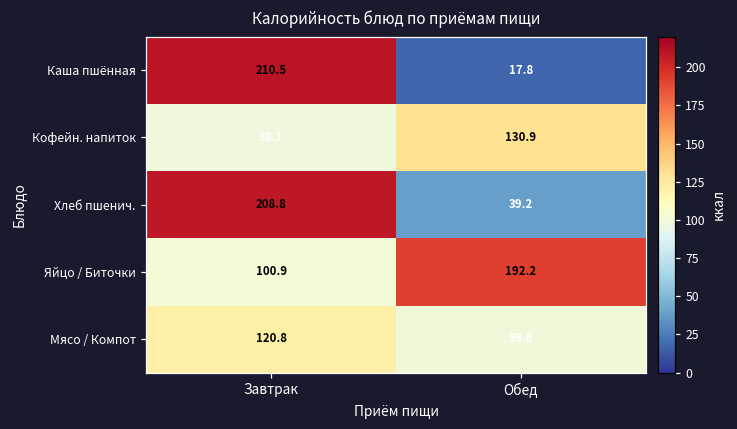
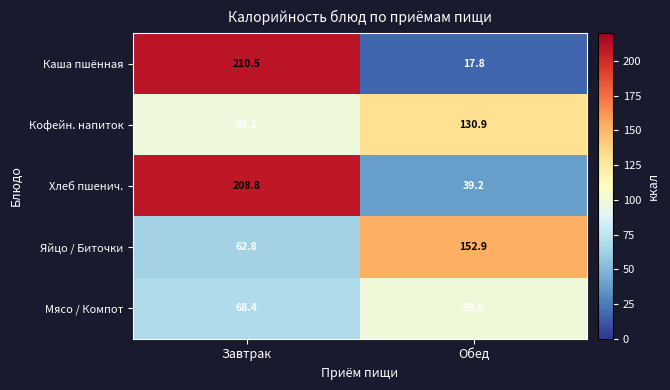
  {
    "Каша пшённая": {
      "Завтрак": 210.5,
      "Обед": 17.8
    },
    "Кофейн. напиток": {
      "Обед": 130.9
    },
    "Хлеб пшенич.": {
      "Завтрак": 208.8,
      "Обед": 39.2
    },
    "Яйцо / Биточки": {
-     "Завтрак": 100.9,
-     "Обед": 192.2
+     "Завтрак": 62.8,
+     "Обед": 152.9
    },
    "Мясо / Компот": {
-     "Завтрак": 120.8
+     "Завтрак": 68.4
    }
  }
